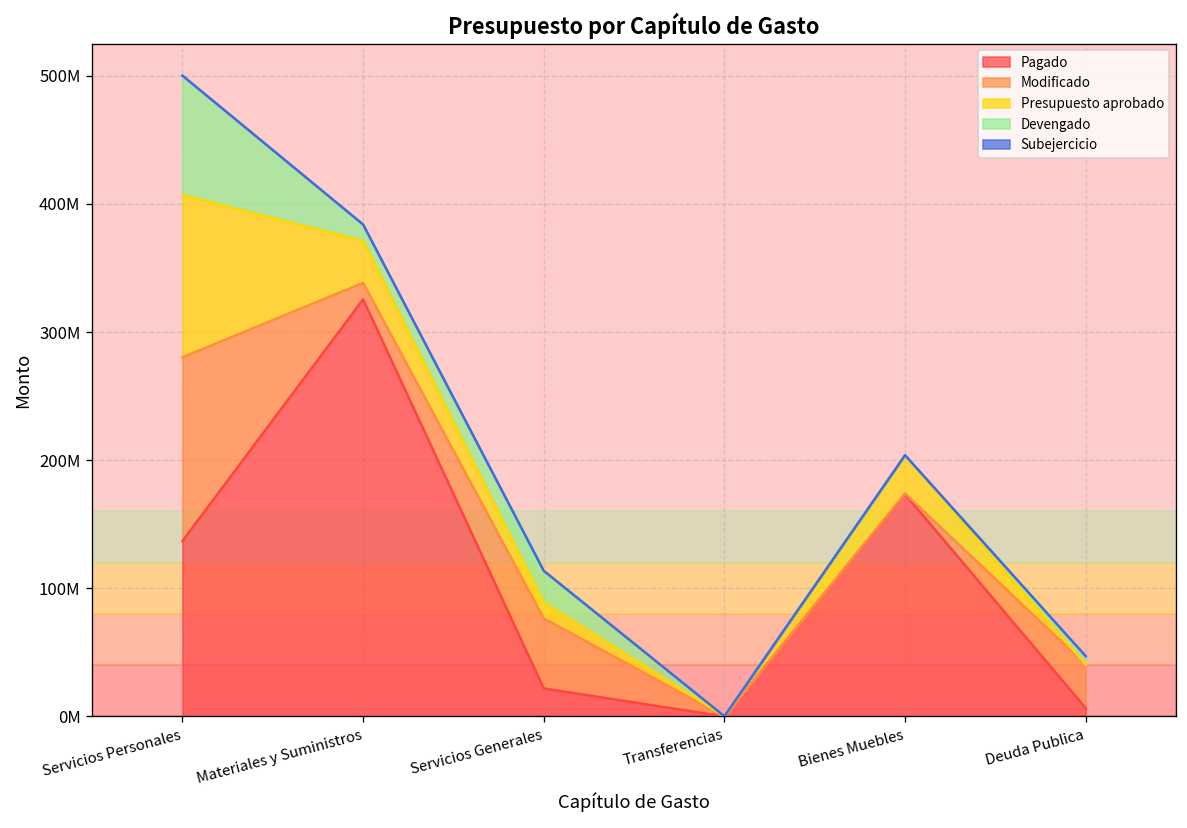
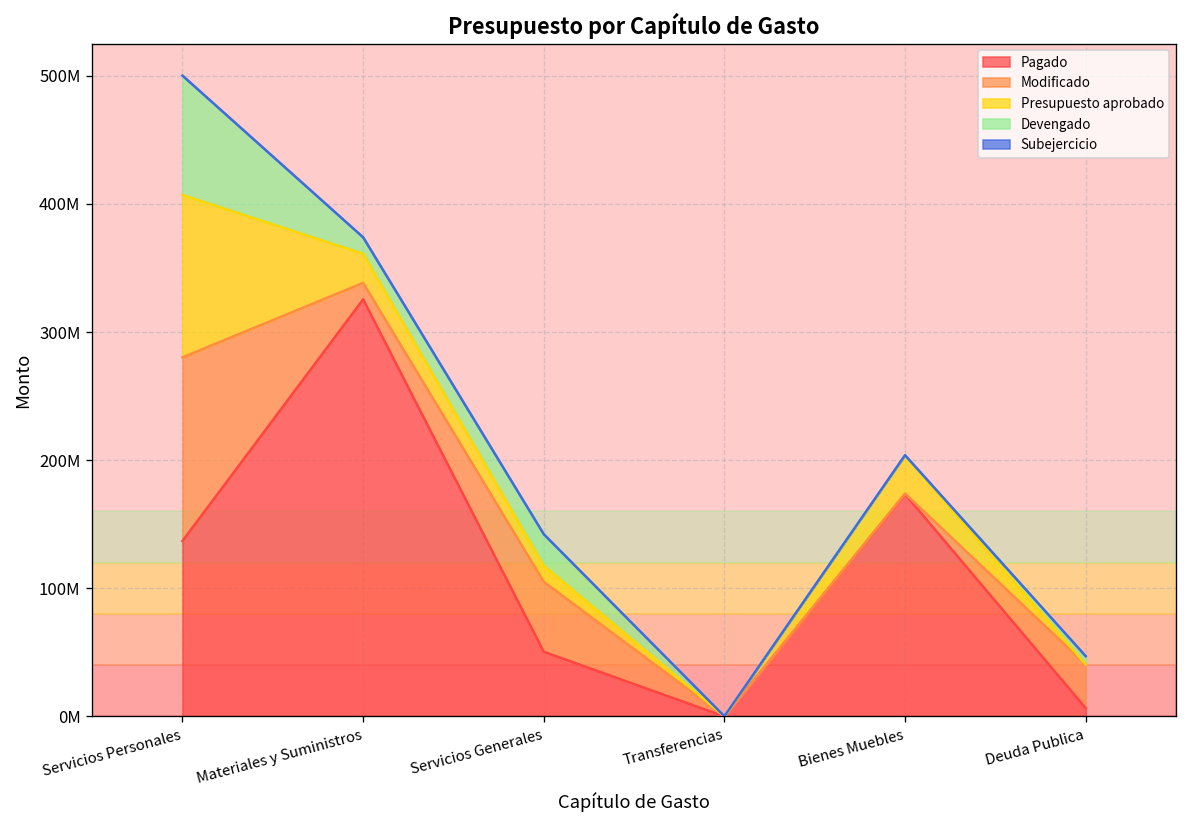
  {
    "Pagado": {
      "Servicios Personales": 137000000,
      "Materiales y Suministros": 325000000,
-     "Servicios Generales": 22000000,
+     "Servicios Generales": 50000000,
      "Deuda Publica": 7000000
    },
    "Modificado": {
      "Servicios Personales": 143000000,
      "Materiales y Suministros": 13000000,
      "Servicios Generales": 55000000
    },
    "Presupuesto aprobado": {
      "Servicios Personales": 127000000,
-     "Materiales y Suministros": 33000000,
+     "Materiales y Suministros": 23000000,
      "Servicios Generales": 12000000
    }
  }
